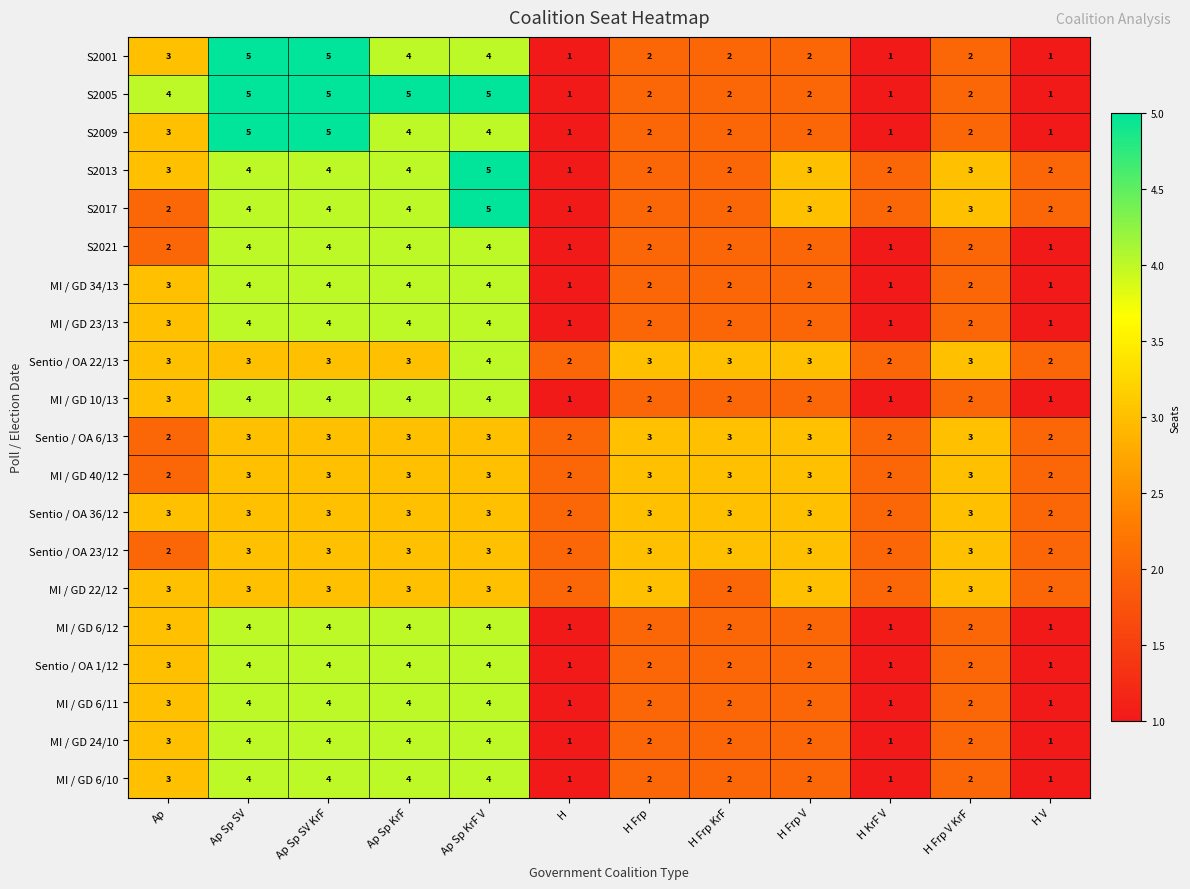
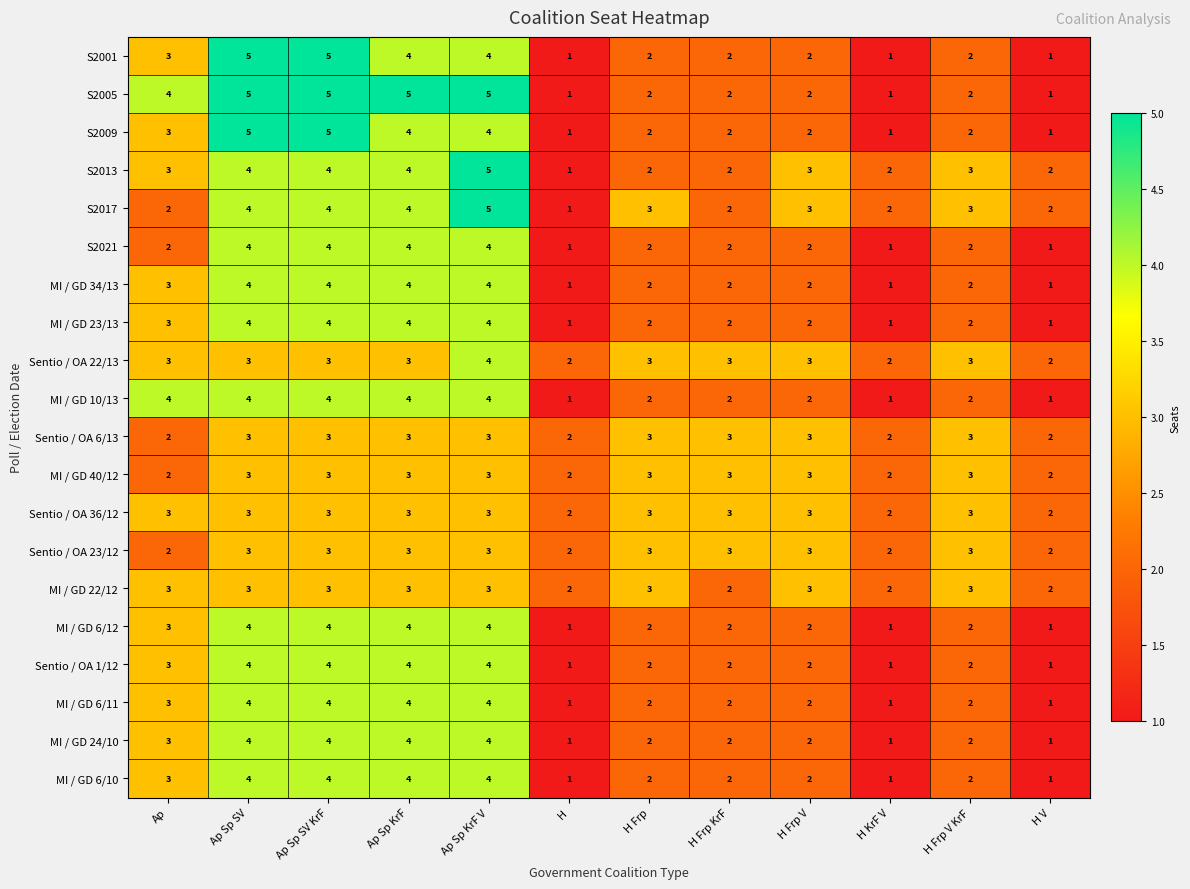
  {
    "S2017": {
      "Ap": 2,
      "Ap Sp SV": 4,
      "Ap Sp SV KrF": 4,
      "Ap Sp KrF": 4,
      "Ap Sp KrF V": 5,
      "H": 1,
-     "H Frp": 2,
+     "H Frp": 3,
      "H Frp KrF": 2,
      "H Frp V": 3,
      "H KrF V": 2,
      "H Frp V KrF": 3,
      "H V": 2
    },
    "MI / GD 10/13": {
-     "Ap": 3,
+     "Ap": 4,
      "Ap Sp SV": 4,
      "Ap Sp SV KrF": 4,
      "Ap Sp KrF": 4,
      "Ap Sp KrF V": 4,
      "H": 1,
      "H Frp": 2,
      "H Frp KrF": 2,
      "H Frp V": 2,
      "H KrF V": 1,
      "H Frp V KrF": 2,
      "H V": 1
    }
  }
